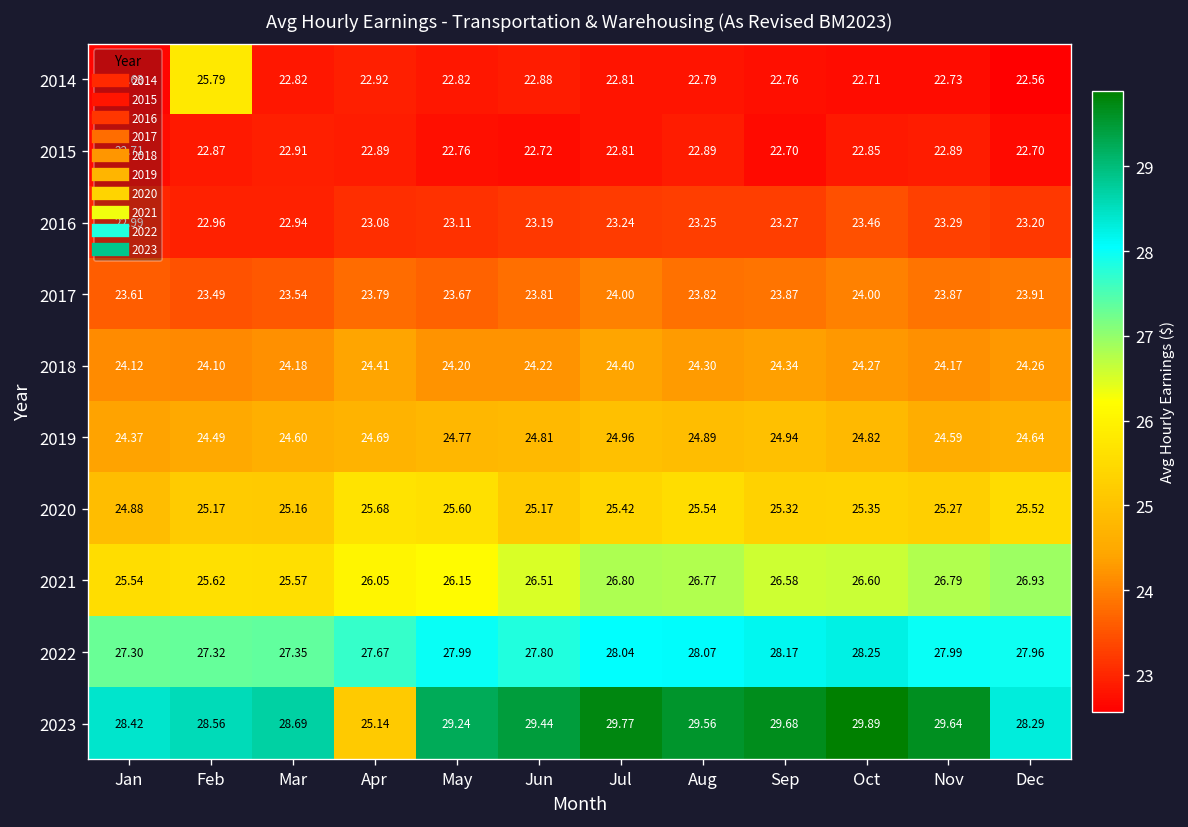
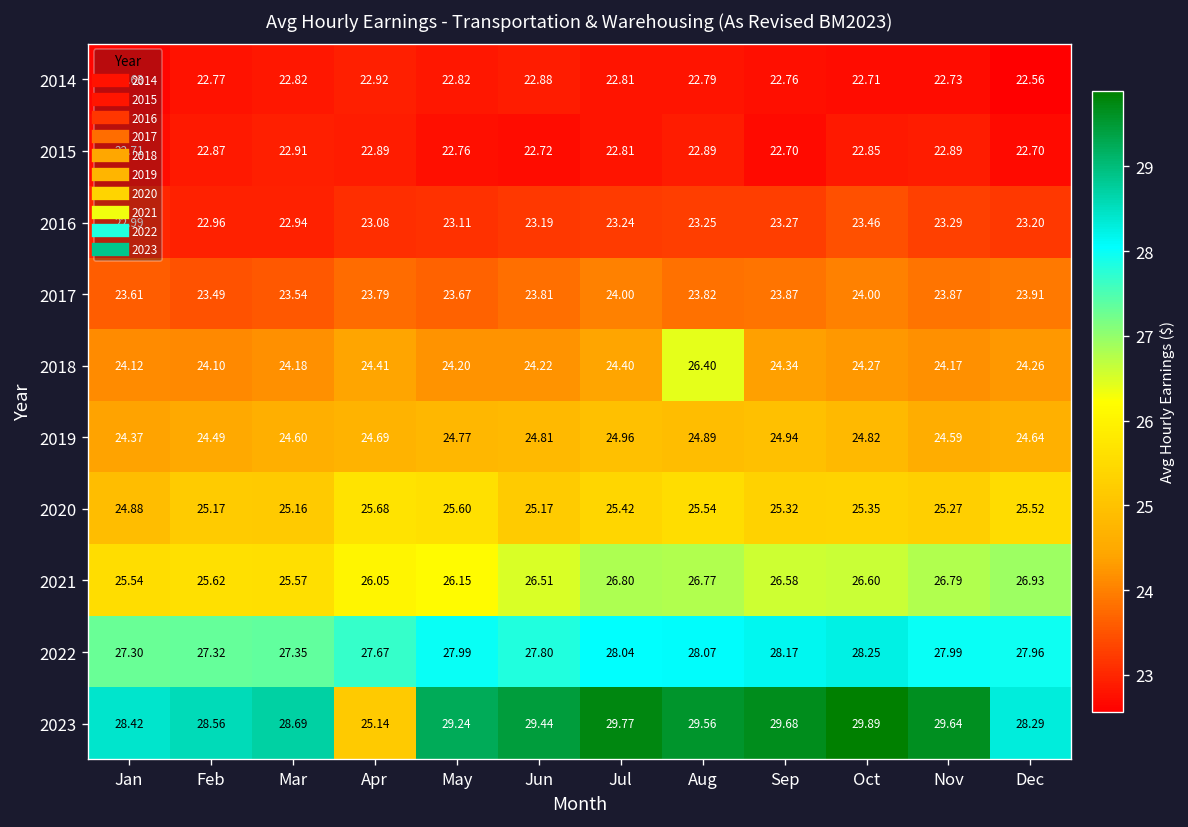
  {
    "2014": {
-     "Feb": 25.79,
+     "Feb": 22.77,
      "Mar": 22.82,
      "Apr": 22.92,
      "May": 22.82,
      "Jun": 22.88,
      "Jul": 22.81,
      "Aug": 22.79,
      "Sep": 22.76,
      "Oct": 22.71,
      "Nov": 22.73,
      "Dec": 22.56
    },
    "2015": {
      "Feb": 22.87,
      "Mar": 22.91,
      "Apr": 22.89,
      "May": 22.76,
      "Jun": 22.72,
      "Jul": 22.81,
      "Aug": 22.89,
      "Sep": 22.70,
      "Oct": 22.85,
      "Nov": 22.89,
      "Dec": 22.70
    },
    "2016": {
      "Feb": 22.96,
      "Mar": 22.94,
      "Apr": 23.08,
      "May": 23.11,
      "Jun": 23.19,
      "Jul": 23.24,
      "Aug": 23.25,
      "Sep": 23.27,
      "Oct": 23.46,
      "Nov": 23.29,
      "Dec": 23.20
    },
    "2017": {
      "Jan": 23.61,
      "Feb": 23.49,
      "Mar": 23.54,
      "Apr": 23.79,
      "May": 23.67,
      "Jun": 23.81,
      "Jul": 24.00,
      "Aug": 23.82,
      "Sep": 23.87,
      "Oct": 24.00,
      "Nov": 23.87,
      "Dec": 23.91
    },
    "2018": {
      "Jan": 24.12,
      "Feb": 24.10,
      "Mar": 24.18,
      "Apr": 24.41,
      "May": 24.20,
      "Jun": 24.22,
      "Jul": 24.40,
-     "Aug": 24.30,
+     "Aug": 26.40,
      "Sep": 24.34,
      "Oct": 24.27,
      "Nov": 24.17,
      "Dec": 24.26
    },
    "2019": {
      "Jan": 24.37,
      "Feb": 24.49,
      "Mar": 24.60,
      "Apr": 24.69,
      "May": 24.77,
      "Jun": 24.81,
      "Jul": 24.96,
      "Aug": 24.89,
      "Sep": 24.94,
      "Oct": 24.82,
      "Nov": 24.59,
      "Dec": 24.64
    },
    "2020": {
      "Jan": 24.88,
      "Feb": 25.17,
      "Mar": 25.16,
      "Apr": 25.68,
      "May": 25.60,
      "Jun": 25.17,
      "Jul": 25.42,
      "Aug": 25.54,
      "Sep": 25.32,
      "Oct": 25.35,
      "Nov": 25.27,
      "Dec": 25.52
    },
    "2021": {
      "Jan": 25.54,
      "Feb": 25.62,
      "Mar": 25.57,
      "Apr": 26.05,
      "May": 26.15,
      "Jun": 26.51,
      "Jul": 26.80,
      "Aug": 26.77,
      "Sep": 26.58,
      "Oct": 26.60,
      "Nov": 26.79,
      "Dec": 26.93
    },
    "2022": {
      "Jan": 27.30,
      "Feb": 27.32,
      "Mar": 27.35,
      "Apr": 27.67,
      "May": 27.99,
      "Jun": 27.80,
      "Jul": 28.04,
      "Aug": 28.07,
      "Sep": 28.17,
      "Oct": 28.25,
      "Nov": 27.99,
      "Dec": 27.96
    },
    "2023": {
      "Jan": 28.42,
      "Feb": 28.56,
      "Mar": 28.69,
      "Apr": 25.14,
      "May": 29.24,
      "Jun": 29.44,
      "Jul": 29.77,
      "Aug": 29.56,
      "Sep": 29.68,
      "Oct": 29.89,
      "Nov": 29.64,
      "Dec": 28.29
    }
  }
